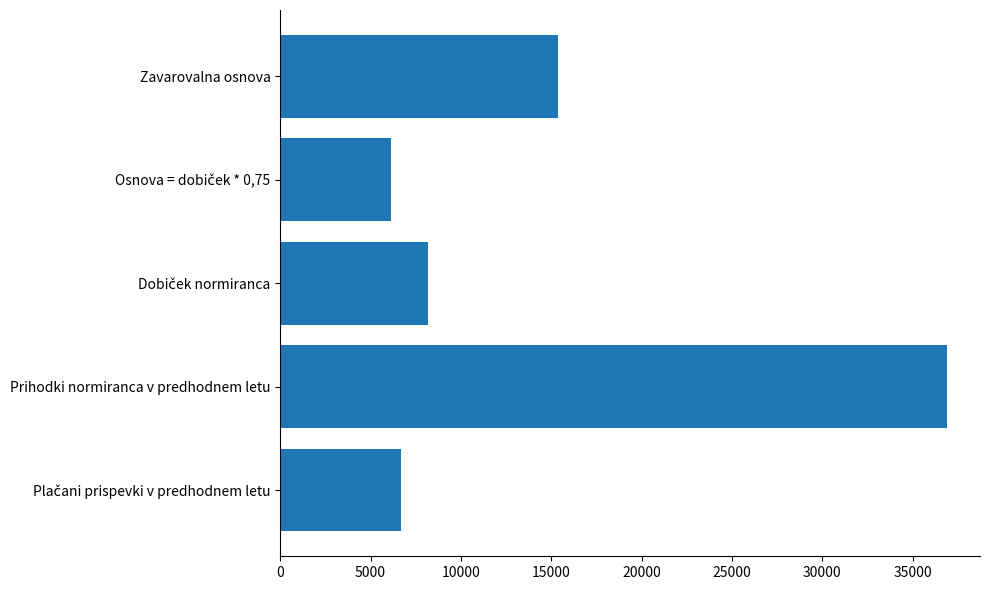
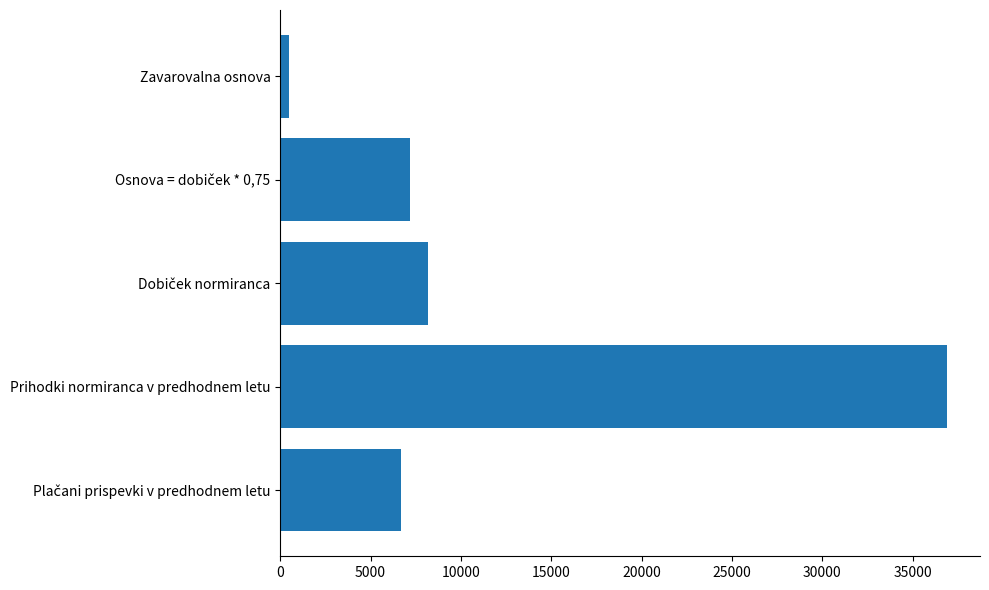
  {
-   "Zavarovalna osnova": 15400,
-   "Osnova = dobiček * 0,75": 6100,
+   "Zavarovalna osnova": 500,
+   "Osnova = dobiček * 0,75": 7200,
    "Dobiček normiranca": 8200,
    "Prihodki normiranca v predhodnem letu": 36900,
    "Plačani prispevki v predhodnem letu": 6700
  }
